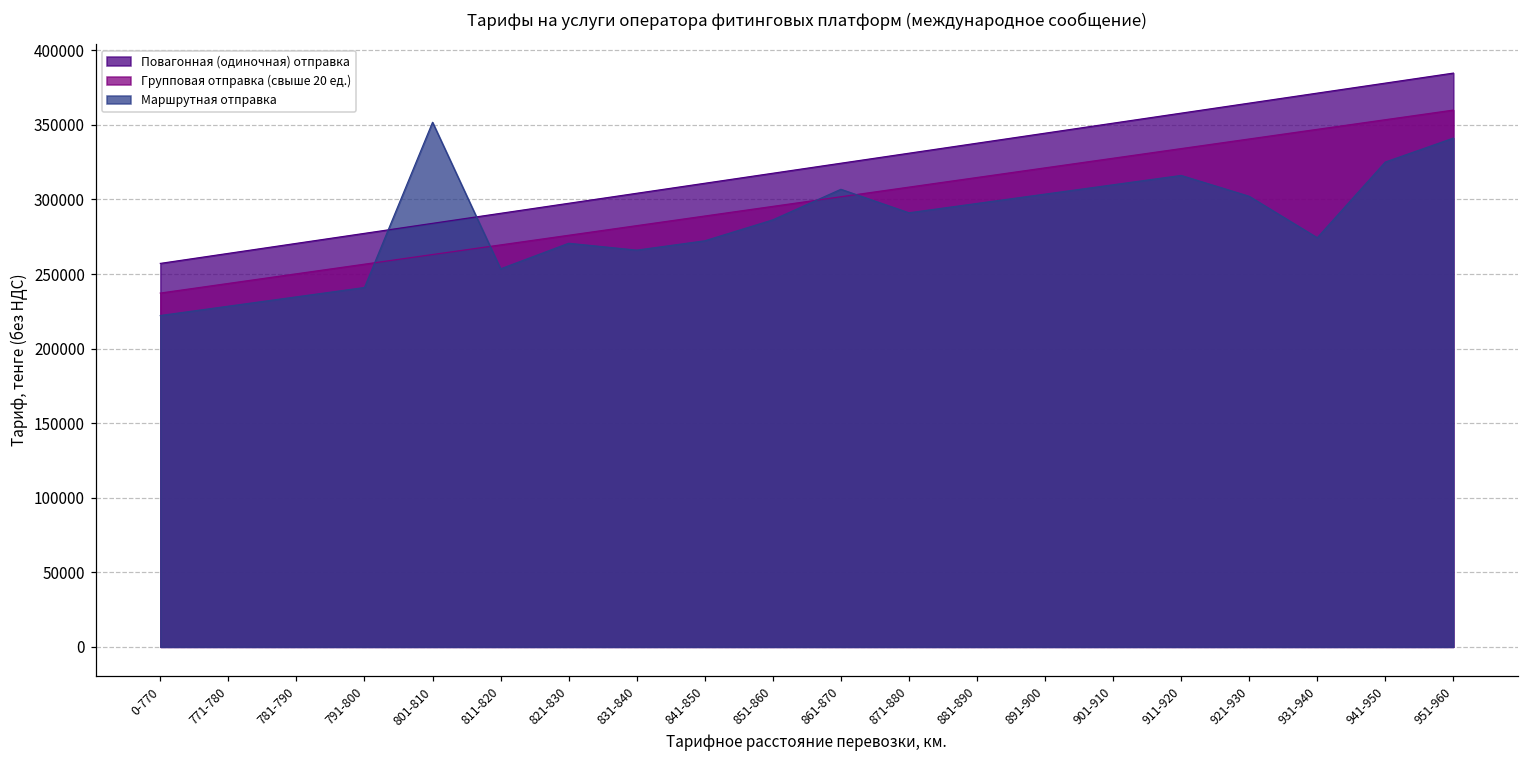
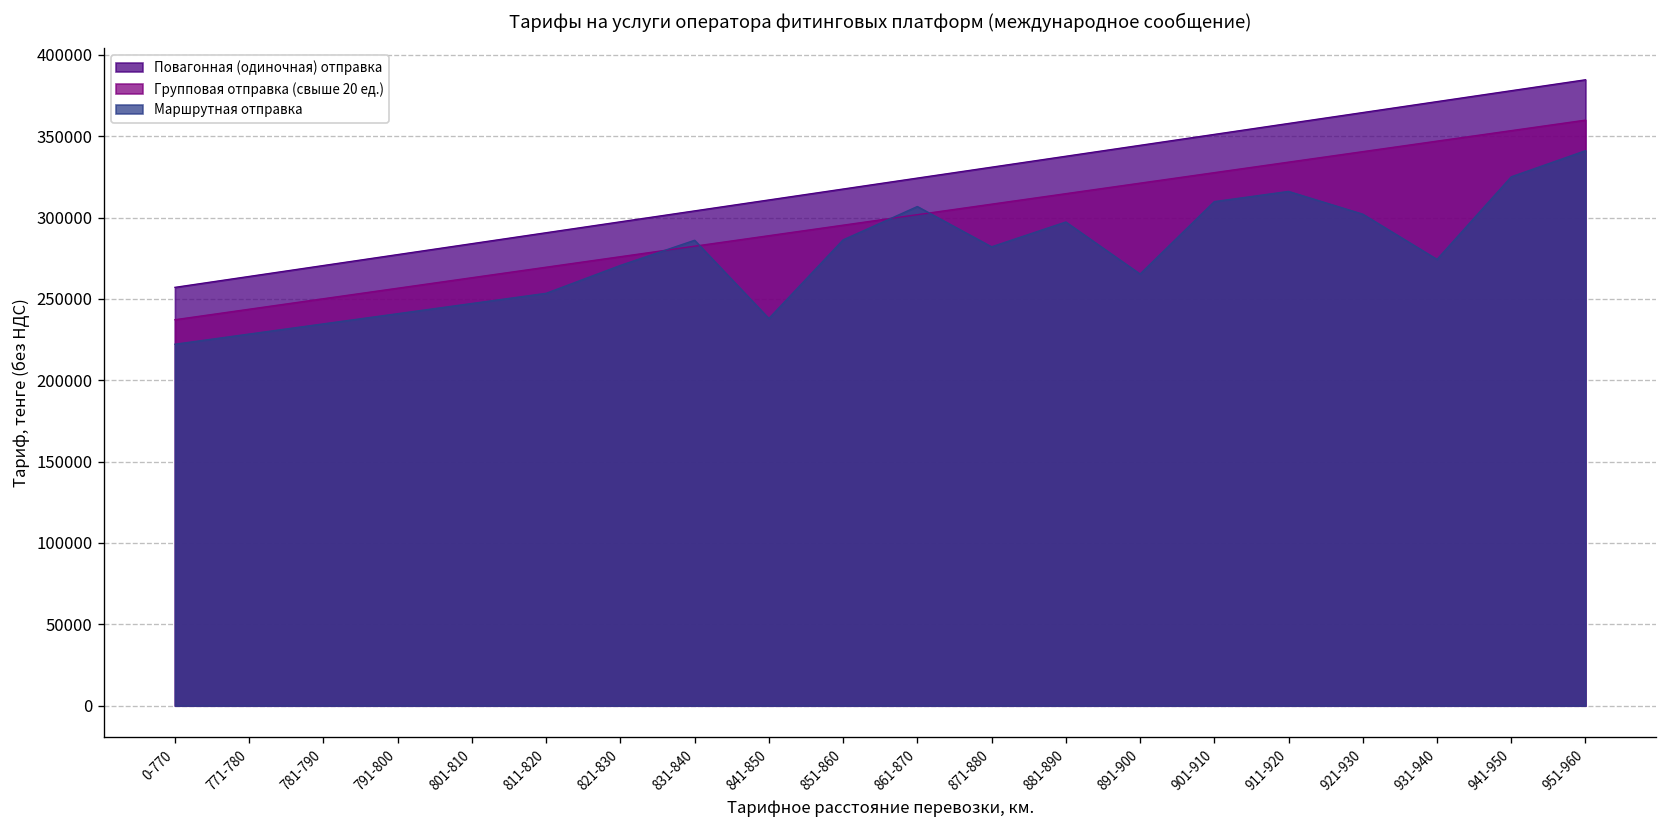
  {
    "Маршрутная отправка": {
      "0-770": 222000,
      "771-780": 228000,
      "781-790": 235000,
      "791-800": 241000,
-     "801-810": 352000,
+     "801-810": 247000,
      "811-820": 253000,
      "821-830": 271000,
-     "831-840": 266000,
-     "841-850": 272000,
+     "831-840": 286000,
+     "841-850": 238000,
      "851-860": 286000,
      "861-870": 307000,
-     "871-880": 291000,
+     "871-880": 282000,
      "881-890": 297000,
-     "891-900": 304000,
+     "891-900": 265000,
      "901-910": 310000,
      "911-920": 316000,
      "921-930": 302000,
      "931-940": 274000,
      "941-950": 325000,
      "951-960": 341000
    }
  }
